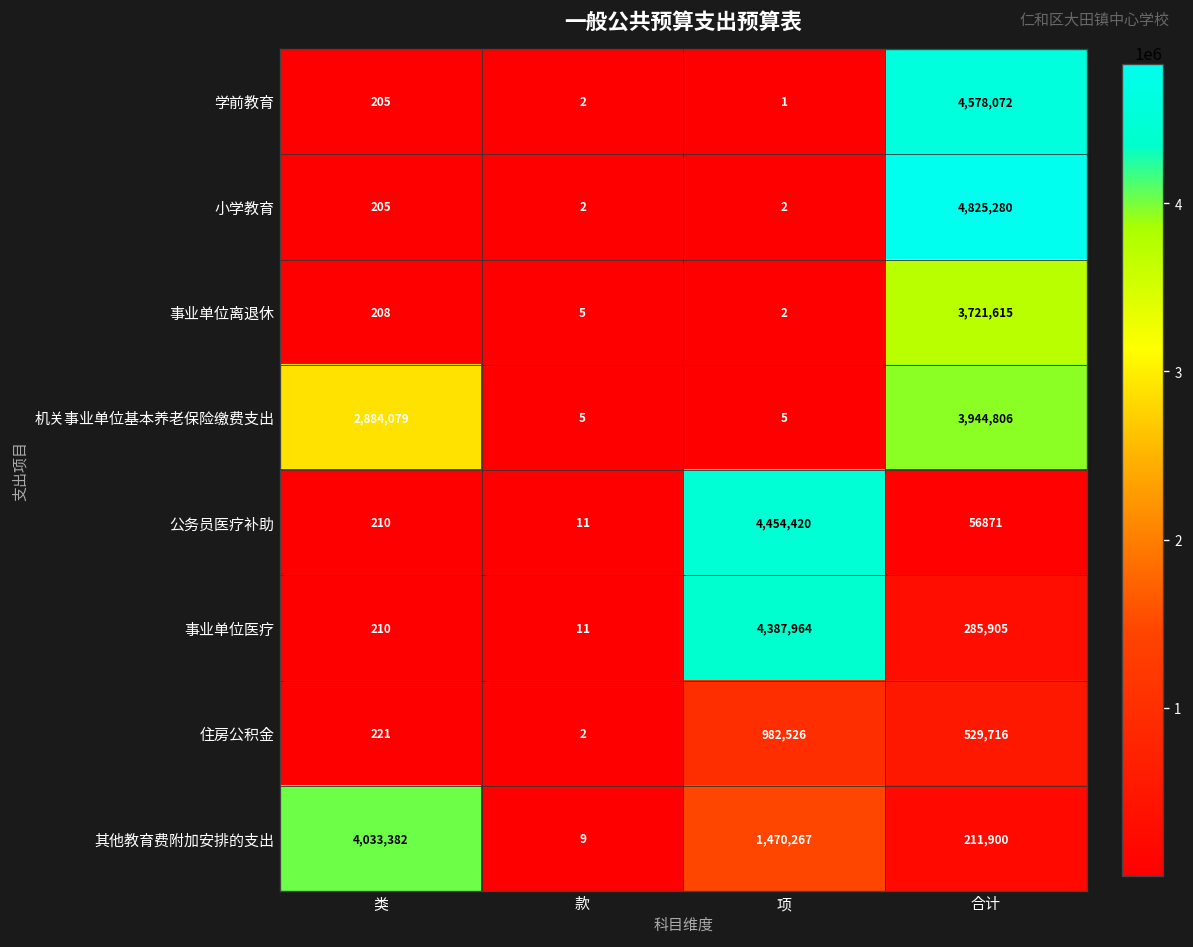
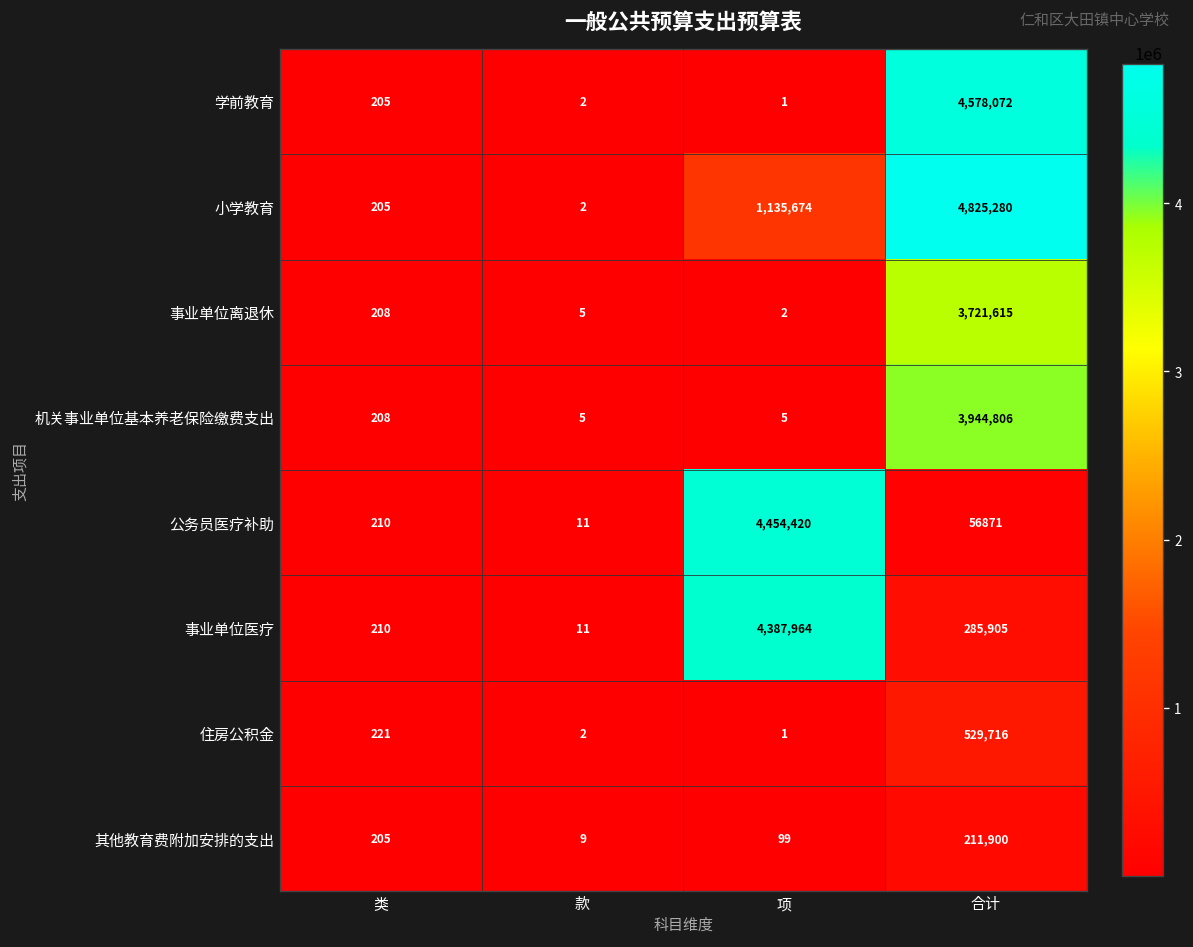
  {
    "学前教育": {
      "类": "205",
      "款": "2",
      "项": "1",
      "合计": "4,578,072"
    },
    "小学教育": {
      "类": "205",
      "款": "2",
-     "项": "2",
+     "项": "1,135,674",
      "合计": "4,825,280"
    },
    "事业单位离退休": {
      "类": "208",
      "款": "5",
      "项": "2",
      "合计": "3,721,615"
    },
    "机关事业单位基本养老保险缴费支出": {
-     "类": "2,884,079",
+     "类": "208",
      "款": "5",
      "项": "5",
      "合计": "3,944,806"
    },
    "公务员医疗补助": {
      "类": "210",
      "款": "11",
      "项": "4,454,420",
      "合计": "56871"
    },
    "事业单位医疗": {
      "类": "210",
      "款": "11",
      "项": "4,387,964",
      "合计": "285,905"
    },
    "住房公积金": {
      "类": "221",
      "款": "2",
-     "项": "982,526",
+     "项": "1",
      "合计": "529,716"
    },
    "其他教育费附加安排的支出": {
-     "类": "4,033,382",
+     "类": "205",
      "款": "9",
-     "项": "1,470,267",
+     "项": "99",
      "合计": "211,900"
    }
  }
